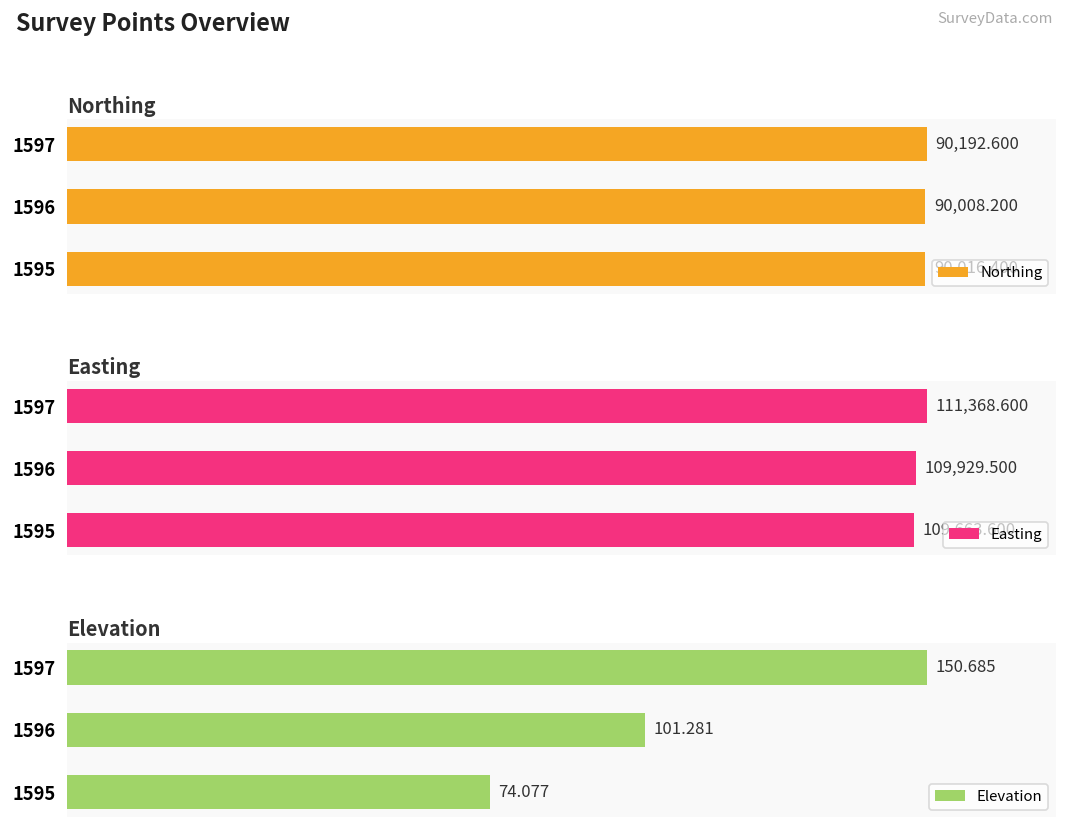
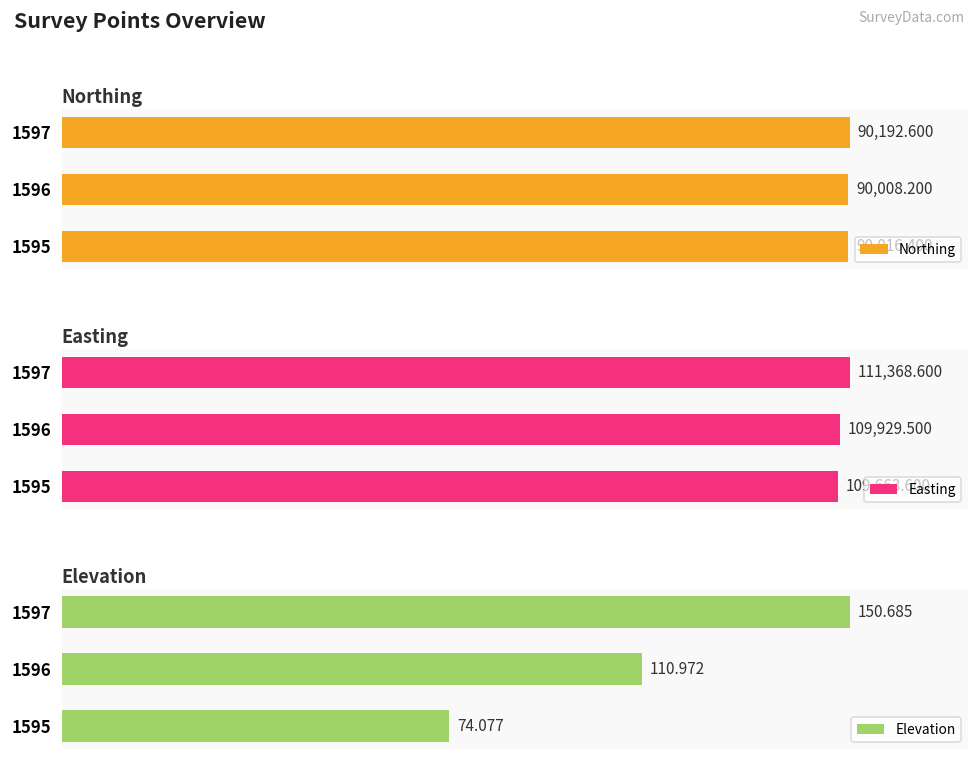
  {
    "Northing": {
      "1597": "90,192.600",
      "1596": "90,008.200"
    },
    "Easting": {
      "1597": "111,368.600",
      "1596": "109,929.500"
    },
    "Elevation": {
      "1597": "150.685",
-     "1596": "101.281",
+     "1596": "110.972",
      "1595": "74.077"
    }
  }
